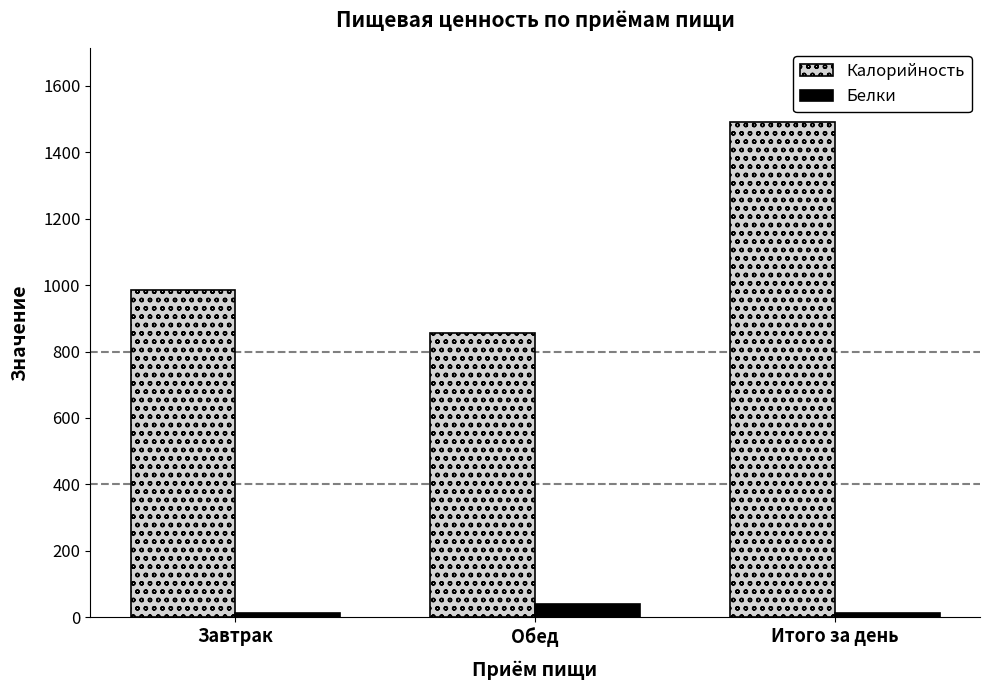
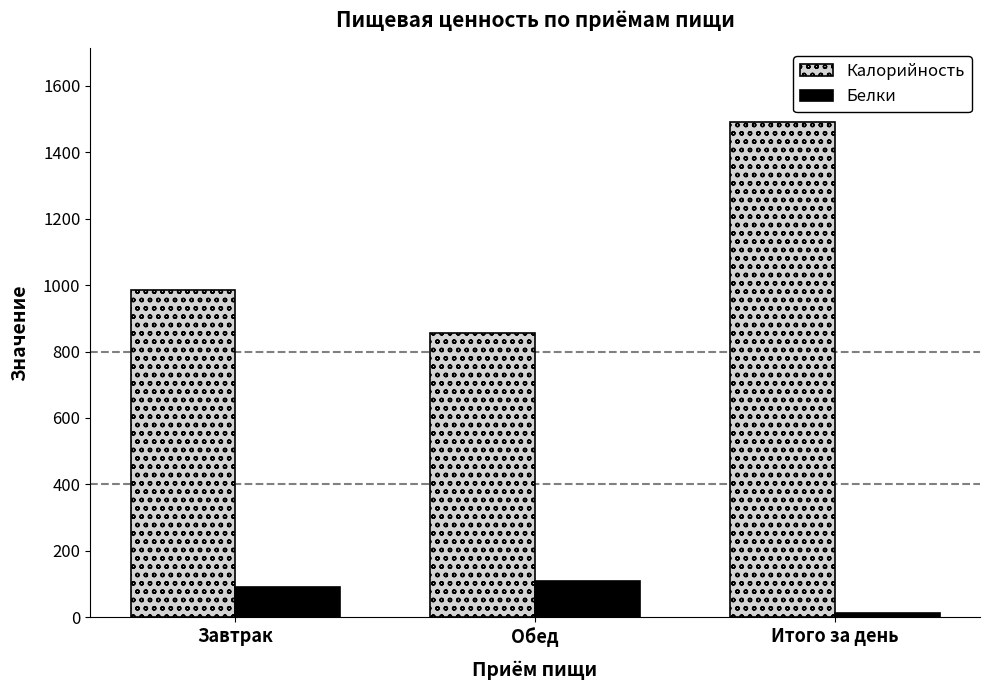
  {
    "Калорийность": {
      "Завтрак": 990,
      "Обед": 860,
      "Итого за день": 1490
    },
    "Белки": {
-     "Завтрак": 10,
-     "Обед": 40,
+     "Завтрак": 90,
+     "Обед": 110,
      "Итого за день": 10
    }
  }
